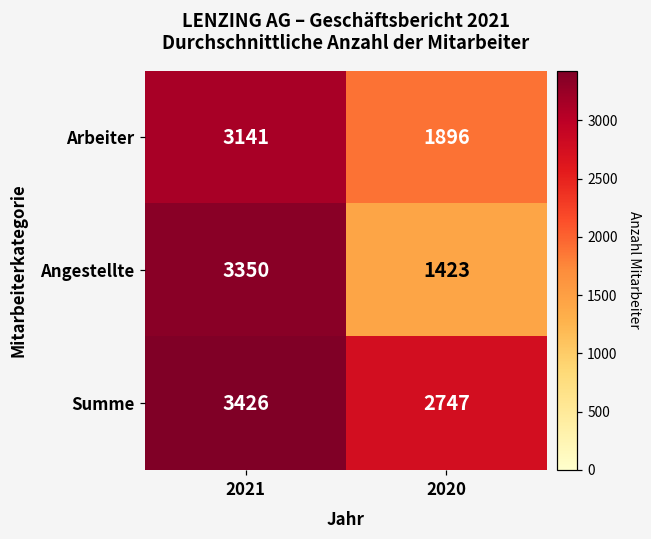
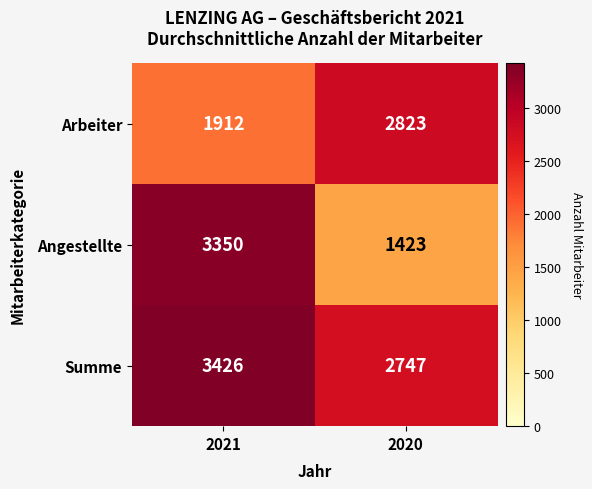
  {
    "Arbeiter": {
-     "2021": 3141,
-     "2020": 1896
+     "2021": 1912,
+     "2020": 2823
    },
    "Angestellte": {
      "2021": 3350,
      "2020": 1423
    },
    "Summe": {
      "2021": 3426,
      "2020": 2747
    }
  }
